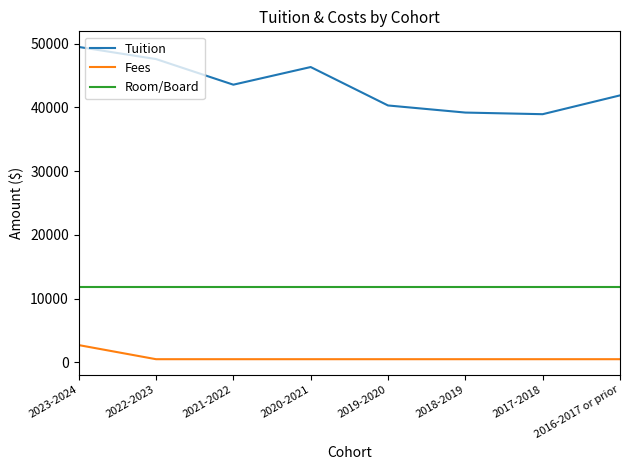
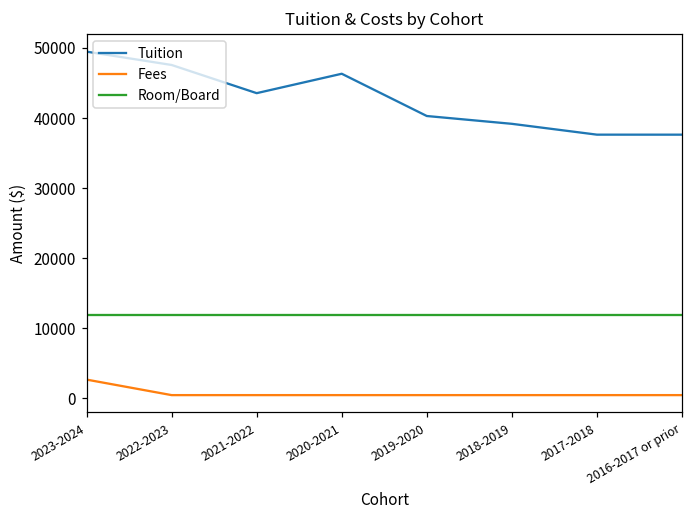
  {
    "Tuition": {
      "2023-2024": 49000,
      "2021-2022": 44000,
      "2020-2021": 46000,
      "2019-2020": 40000,
      "2018-2019": 39000,
-     "2017-2018": 39000,
-     "2016-2017 or prior": 42000
+     "2017-2018": 38000,
+     "2016-2017 or prior": 38000
    },
    "Fees": {
      "2023-2024": 3000,
      "2022-2023": 0,
      "2021-2022": 0,
      "2020-2021": 0,
      "2019-2020": 0,
      "2018-2019": 0,
      "2017-2018": 0,
      "2016-2017 or prior": 0
    },
    "Room/Board": {
      "2023-2024": 12000,
      "2022-2023": 12000,
      "2021-2022": 12000,
      "2020-2021": 12000,
      "2019-2020": 12000,
      "2018-2019": 12000,
      "2017-2018": 12000,
      "2016-2017 or prior": 12000
    }
  }
